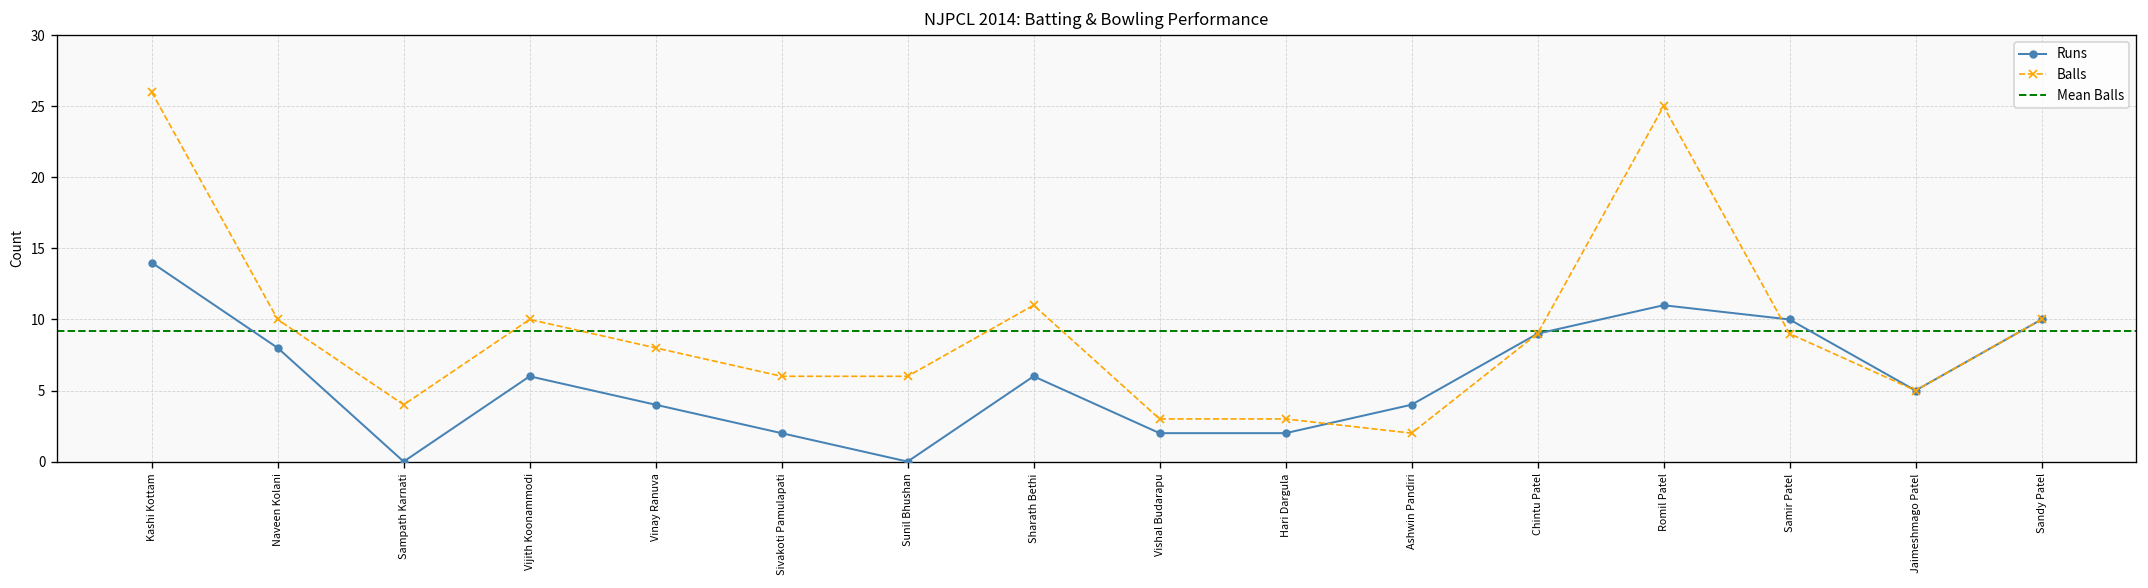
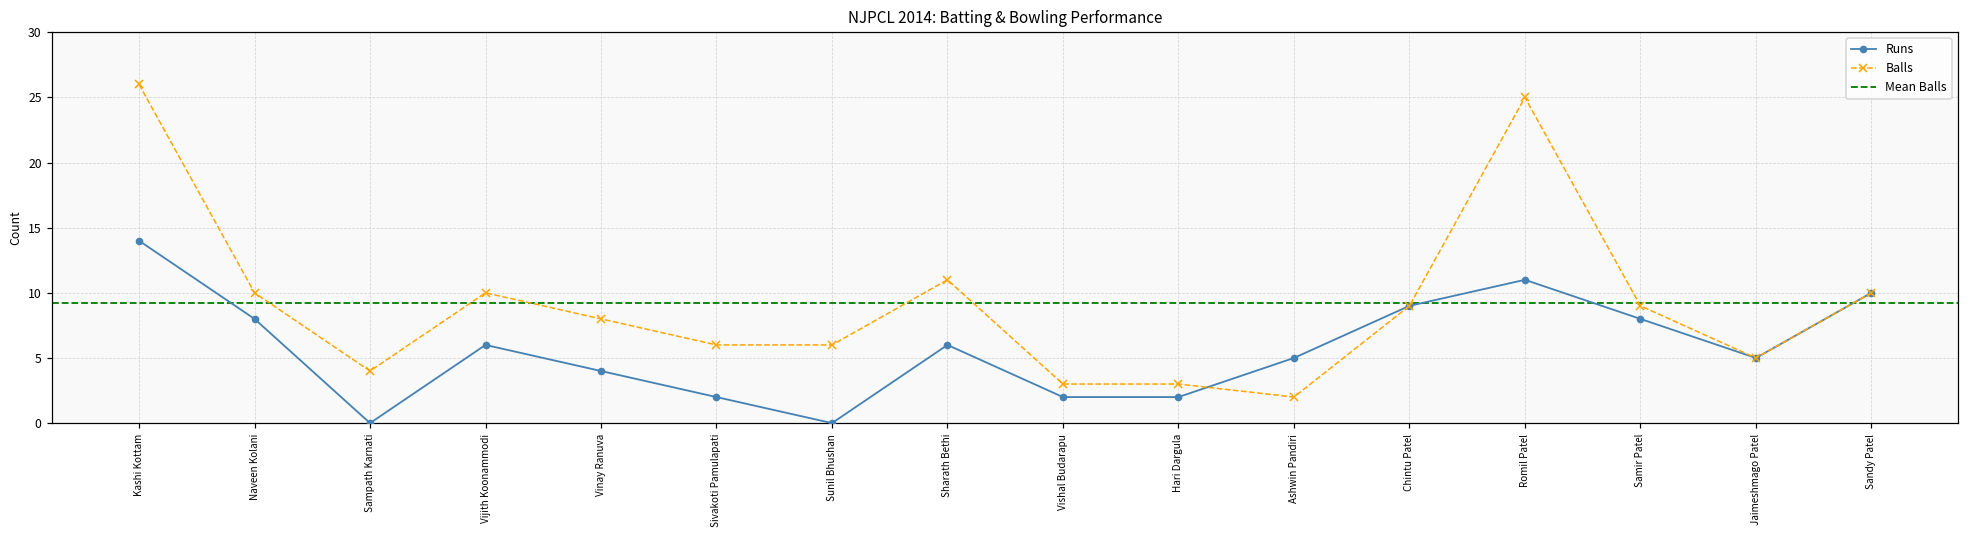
  {
    "Runs": {
      "Kashi Kottam": 14,
      "Naveen Kolani": 8,
      "Sampath Karnati": 0,
      "Vijith Koonammodi": 6,
      "Vinay Ranuva": 4,
      "Sivakoti Pamulapati": 2,
      "Sunil Bhushan": 0,
      "Sharath Bethi": 6,
      "Vishal Budarapu": 2,
      "Hari Dargula": 2,
-     "Ashwin Pandiri": 4,
+     "Ashwin Pandiri": 5,
      "Romil Patel": 11,
-     "Samir Patel": 10
+     "Samir Patel": 8
    },
    "Balls": {
      "Kashi Kottam": 26,
      "Naveen Kolani": 10,
      "Sampath Karnati": 4,
      "Vijith Koonammodi": 10,
      "Vinay Ranuva": 8,
      "Sivakoti Pamulapati": 6,
      "Sunil Bhushan": 6,
      "Sharath Bethi": 11,
      "Vishal Budarapu": 3,
      "Hari Dargula": 3,
      "Ashwin Pandiri": 2,
      "Romil Patel": 25,
      "Samir Patel": 9
    }
  }
